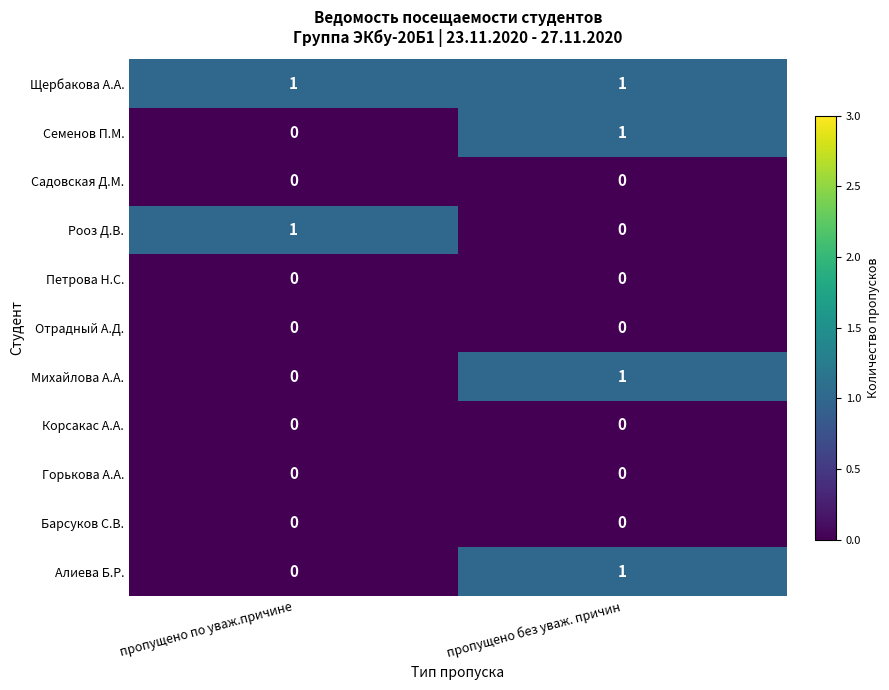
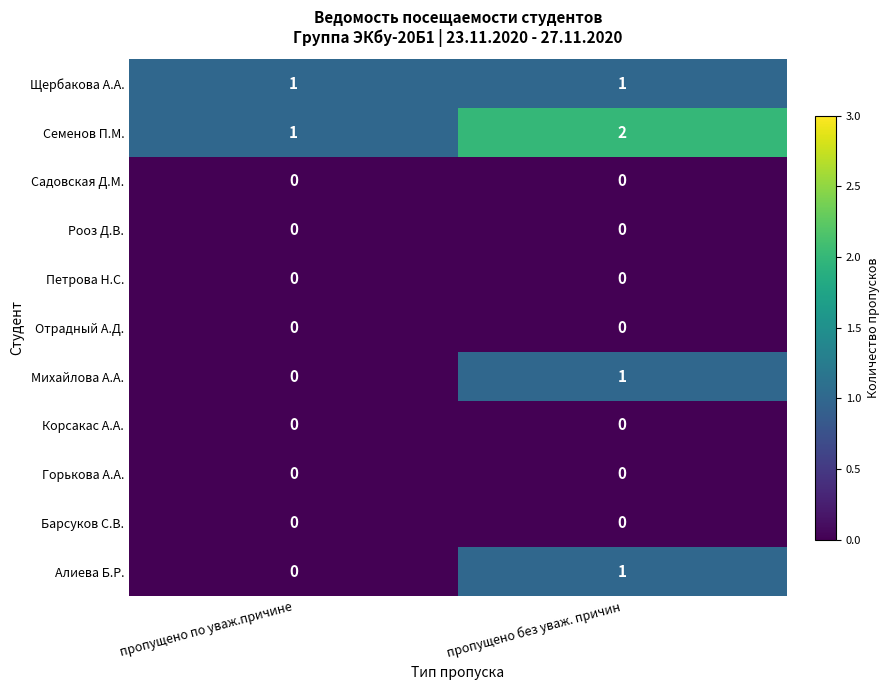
  {
    "Щербакова А.А.": {
      "пропущено по уваж.причине": 1,
      "пропущено без уваж. причин": 1
    },
    "Семенов П.М.": {
-     "пропущено по уваж.причине": 0,
-     "пропущено без уваж. причин": 1
+     "пропущено по уваж.причине": 1,
+     "пропущено без уваж. причин": 2
    },
    "Садовская Д.М.": {
      "пропущено по уваж.причине": 0,
      "пропущено без уваж. причин": 0
    },
    "Рооз Д.В.": {
-     "пропущено по уваж.причине": 1,
+     "пропущено по уваж.причине": 0,
      "пропущено без уваж. причин": 0
    },
    "Петрова Н.С.": {
      "пропущено по уваж.причине": 0,
      "пропущено без уваж. причин": 0
    },
    "Отрадный А.Д.": {
      "пропущено по уваж.причине": 0,
      "пропущено без уваж. причин": 0
    },
    "Михайлова А.А.": {
      "пропущено по уваж.причине": 0,
      "пропущено без уваж. причин": 1
    },
    "Корсакас А.А.": {
      "пропущено по уваж.причине": 0,
      "пропущено без уваж. причин": 0
    },
    "Горькова А.А.": {
      "пропущено по уваж.причине": 0,
      "пропущено без уваж. причин": 0
    },
    "Барсуков С.В.": {
      "пропущено по уваж.причине": 0,
      "пропущено без уваж. причин": 0
    },
    "Алиева Б.Р.": {
      "пропущено по уваж.причине": 0,
      "пропущено без уваж. причин": 1
    }
  }
